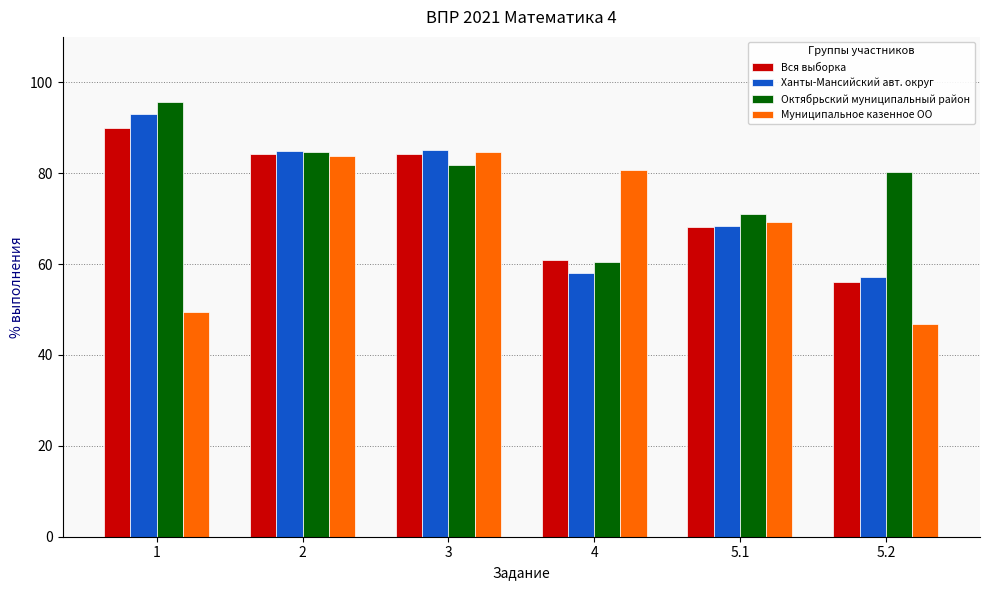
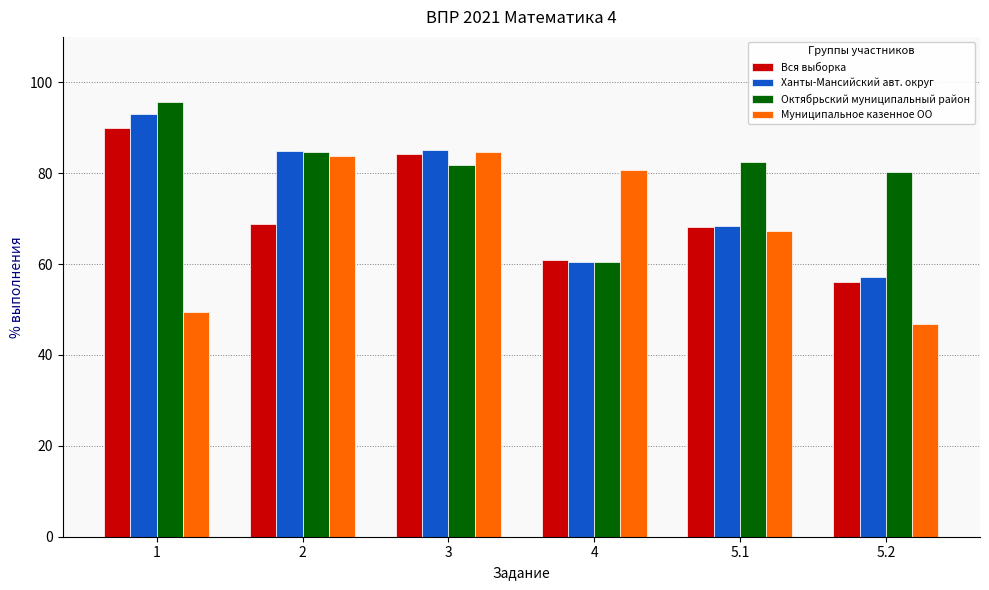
  {
    "Вся выборка": {
      "1": 90,
-     "2": 84,
+     "2": 69,
      "3": 84,
      "4": 61,
      "5.1": 68,
      "5.2": 56
    },
    "Ханты-Мансийский авт. округ": {
      "1": 93,
      "2": 85,
      "3": 85,
-     "4": 58,
+     "4": 60,
      "5.1": 68,
      "5.2": 57
    },
    "Октябрьский муниципальный район": {
      "1": 96,
      "2": 85,
      "3": 82,
      "4": 61,
-     "5.1": 71,
+     "5.1": 82,
      "5.2": 80
    },
    "Муниципальное казенное ОО": {
      "1": 49,
      "2": 84,
      "3": 85,
      "4": 81,
-     "5.1": 69,
+     "5.1": 67,
      "5.2": 47
    }
  }
